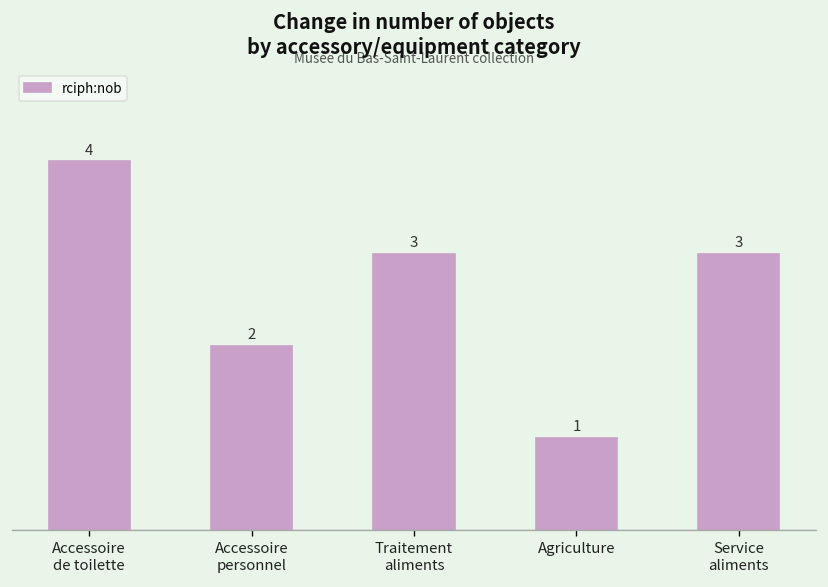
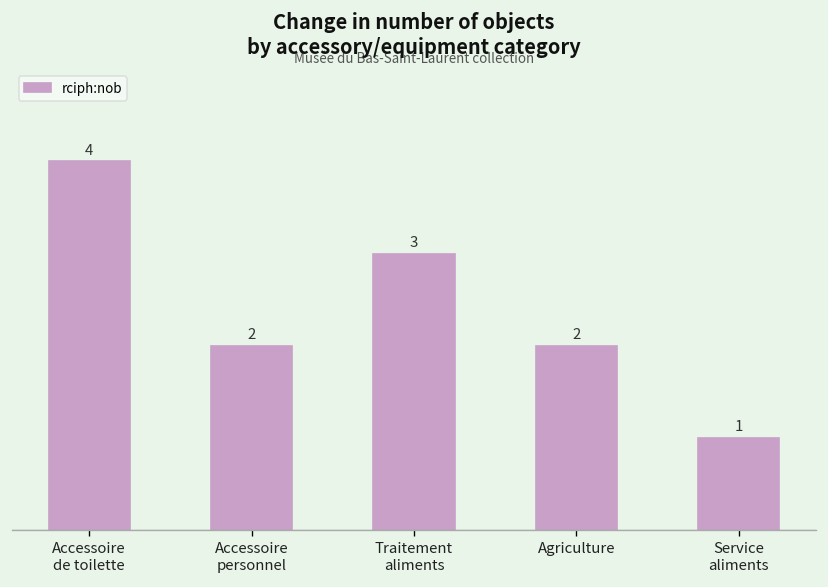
  {
    "Accessoire de toilette": 4,
    "Accessoire personnel": 2,
    "Traitement aliments": 3,
-   "Agriculture": 1,
-   "Service aliments": 3
+   "Agriculture": 2,
+   "Service aliments": 1
  }
